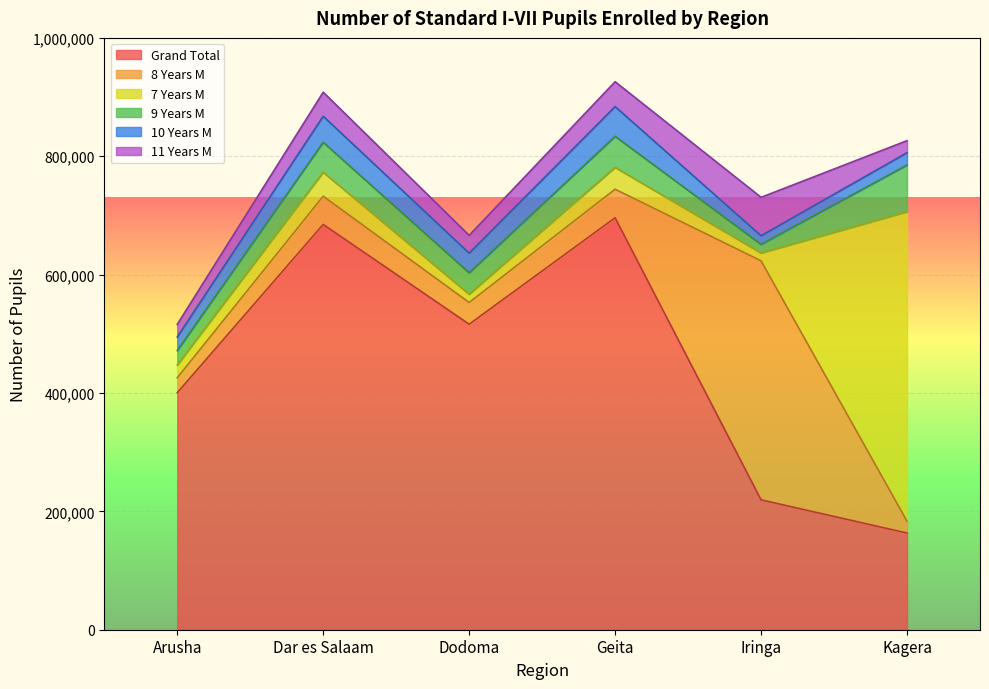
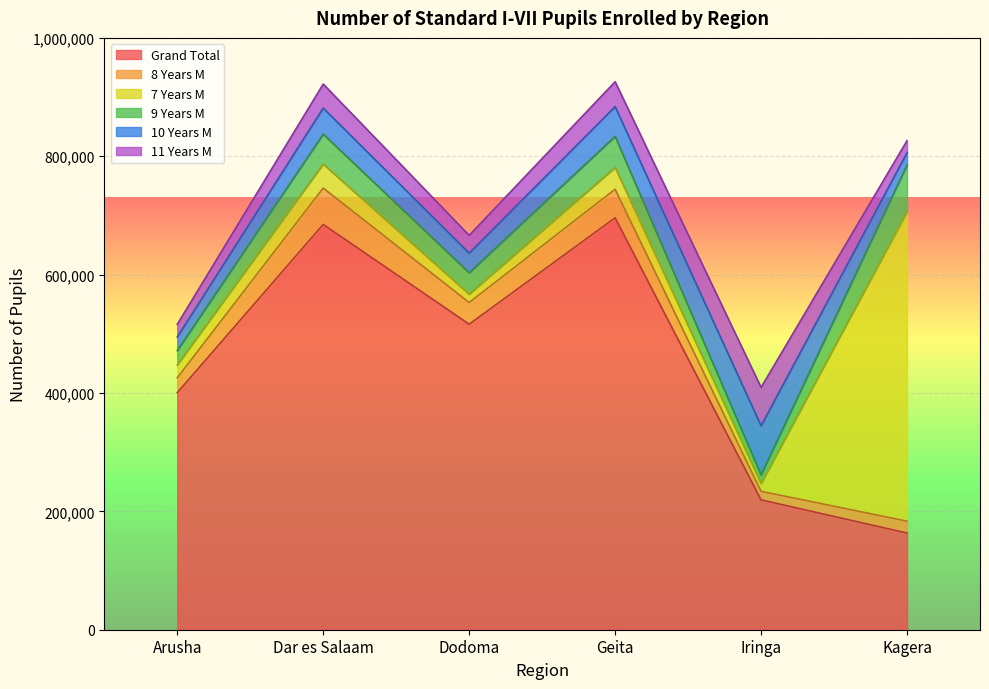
  {
    "Grand Total": {
      "Arusha": "400,000",
      "Dar es Salaam": "680,000",
      "Dodoma": "520,000",
      "Geita": "700,000",
      "Iringa": "220,000",
      "Kagera": "160,000"
    },
    "8 Years M": {
      "Arusha": "30,000",
-     "Dar es Salaam": "50,000",
+     "Dar es Salaam": "60,000",
      "Dodoma": "40,000",
      "Geita": "50,000",
-     "Iringa": "400,000",
+     "Iringa": "10,000",
      "Kagera": "20,000"
    },
    "7 Years M": {
      "Arusha": "20,000",
      "Dar es Salaam": "40,000",
      "Dodoma": "10,000",
      "Geita": "40,000",
      "Iringa": "10,000",
      "Kagera": "520,000"
    },
    "9 Years M": {
      "Arusha": "20,000",
      "Dar es Salaam": "50,000",
      "Dodoma": "40,000",
      "Geita": "50,000",
      "Iringa": "10,000",
      "Kagera": "80,000"
    },
    "10 Years M": {
      "Arusha": "20,000",
      "Dar es Salaam": "40,000",
      "Dodoma": "30,000",
      "Geita": "50,000",
-     "Iringa": "10,000",
+     "Iringa": "80,000",
      "Kagera": "20,000"
    },
    "11 Years M": {
      "Arusha": "20,000",
      "Dar es Salaam": "40,000",
      "Dodoma": "30,000",
      "Geita": "40,000",
      "Iringa": "60,000",
      "Kagera": "20,000"
    }
  }
